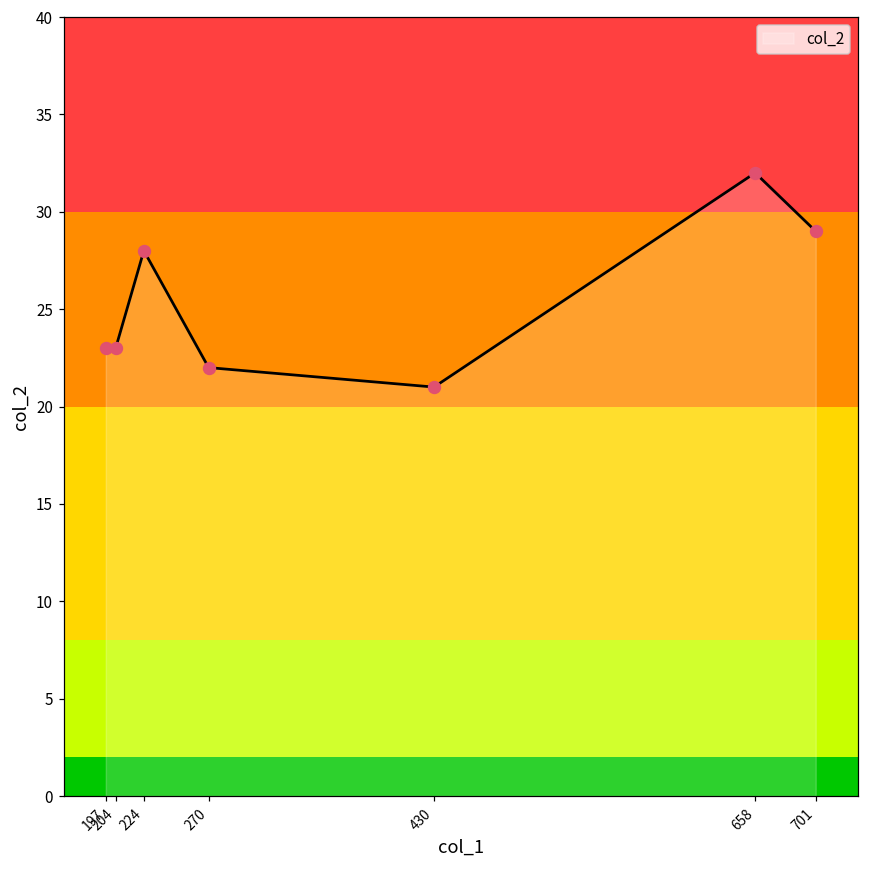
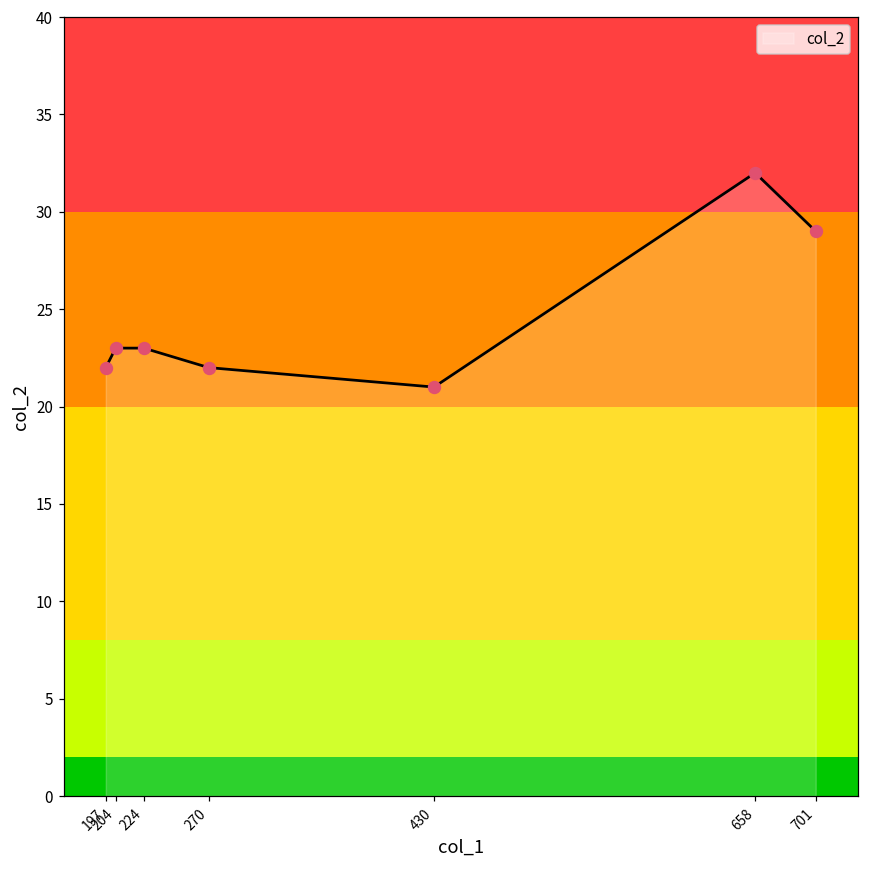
  {
-   "197": 23,
+   "197": 22,
    "204": 23,
-   "224": 28,
+   "224": 23,
    "270": 22,
    "430": 21,
    "658": 32,
    "701": 29
  }
